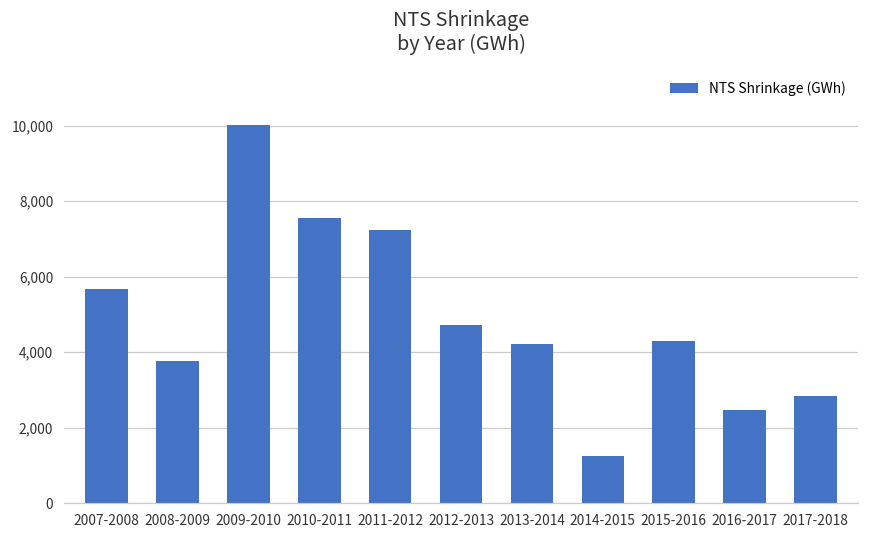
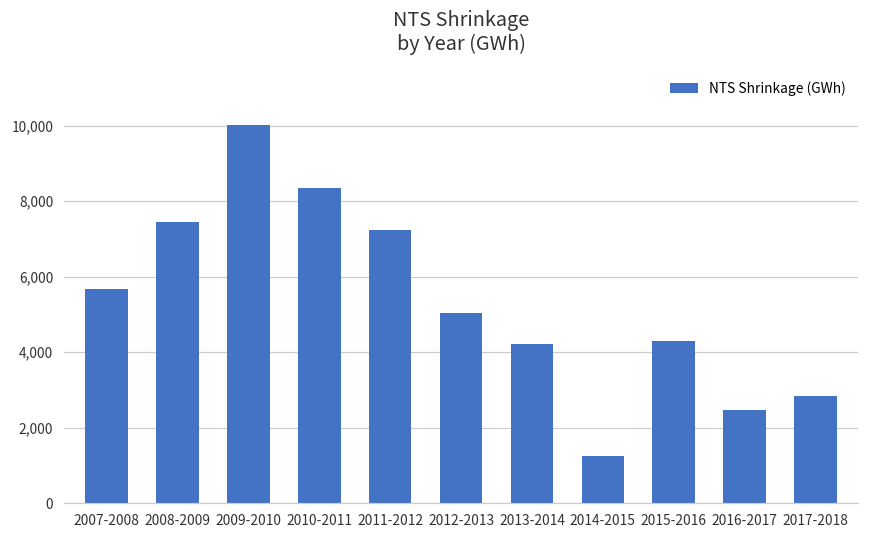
  {
    "2007-2008": "5,700",
-   "2008-2009": "3,800",
+   "2008-2009": "7,400",
    "2009-2010": "10,000",
-   "2010-2011": "7,600",
+   "2010-2011": "8,400",
    "2011-2012": "7,200",
-   "2012-2013": "4,700",
+   "2012-2013": "5,000",
    "2013-2014": "4,200",
    "2014-2015": "1,200",
    "2015-2016": "4,300",
    "2016-2017": "2,500",
    "2017-2018": "2,800"
  }
